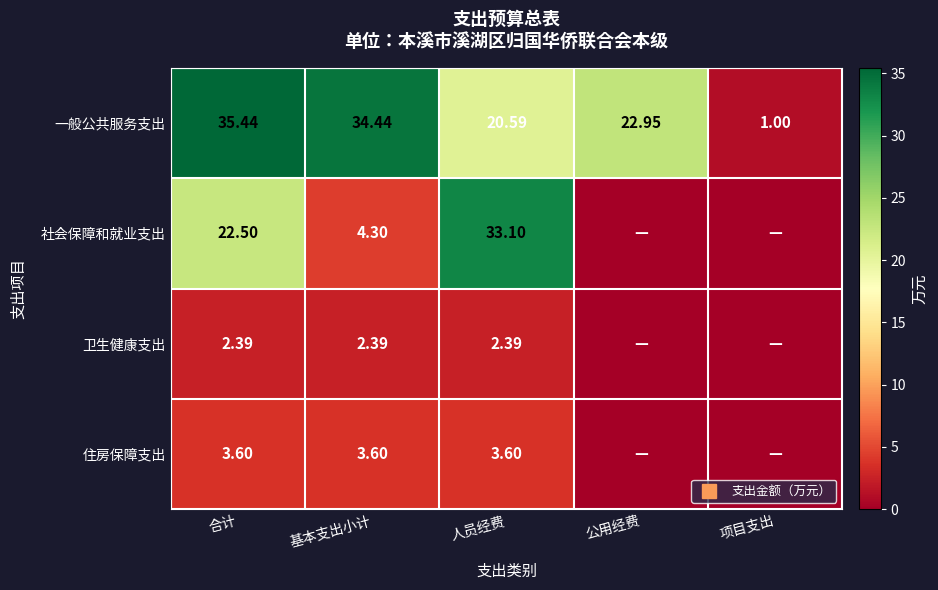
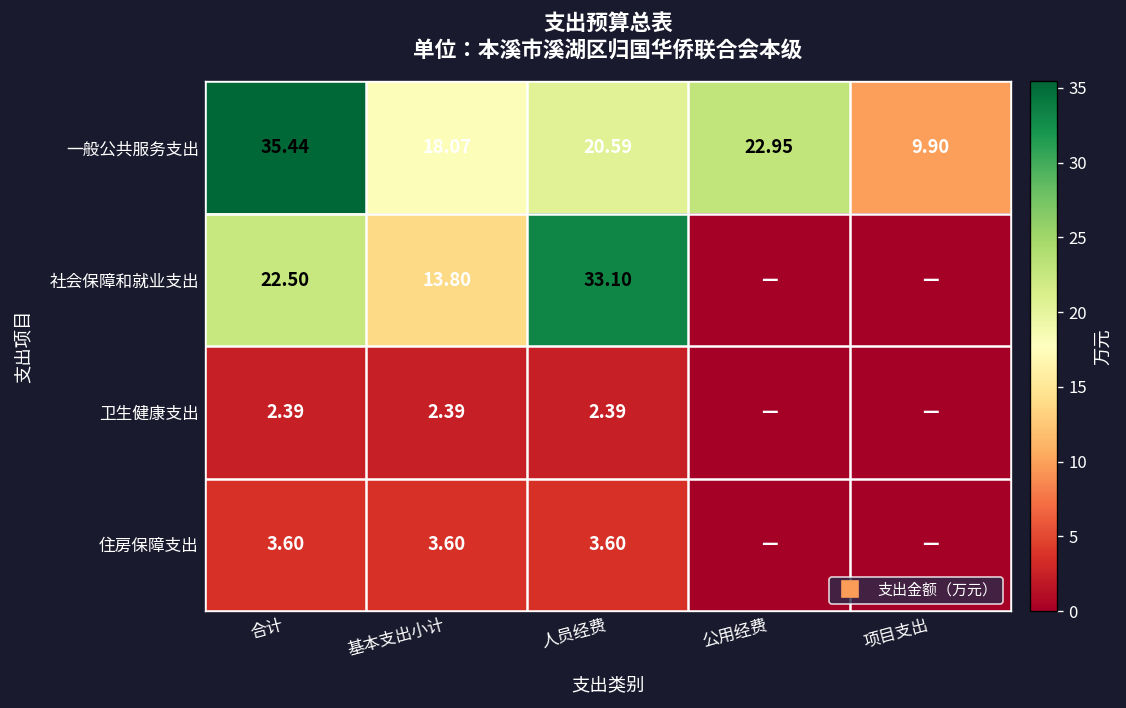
  {
    "一般公共服务支出": {
      "合计": 35.44,
-     "基本支出小计": 34.44,
+     "基本支出小计": 18.07,
      "人员经费": 20.59,
      "公用经费": 22.95,
-     "项目支出": 1.00
+     "项目支出": 9.90
    },
    "社会保障和就业支出": {
      "合计": 22.50,
-     "基本支出小计": 4.30,
+     "基本支出小计": 13.80,
      "人员经费": 33.10
    },
    "卫生健康支出": {
      "合计": 2.39,
      "基本支出小计": 2.39,
      "人员经费": 2.39
    },
    "住房保障支出": {
      "合计": 3.60,
      "基本支出小计": 3.60,
      "人员经费": 3.60
    }
  }
